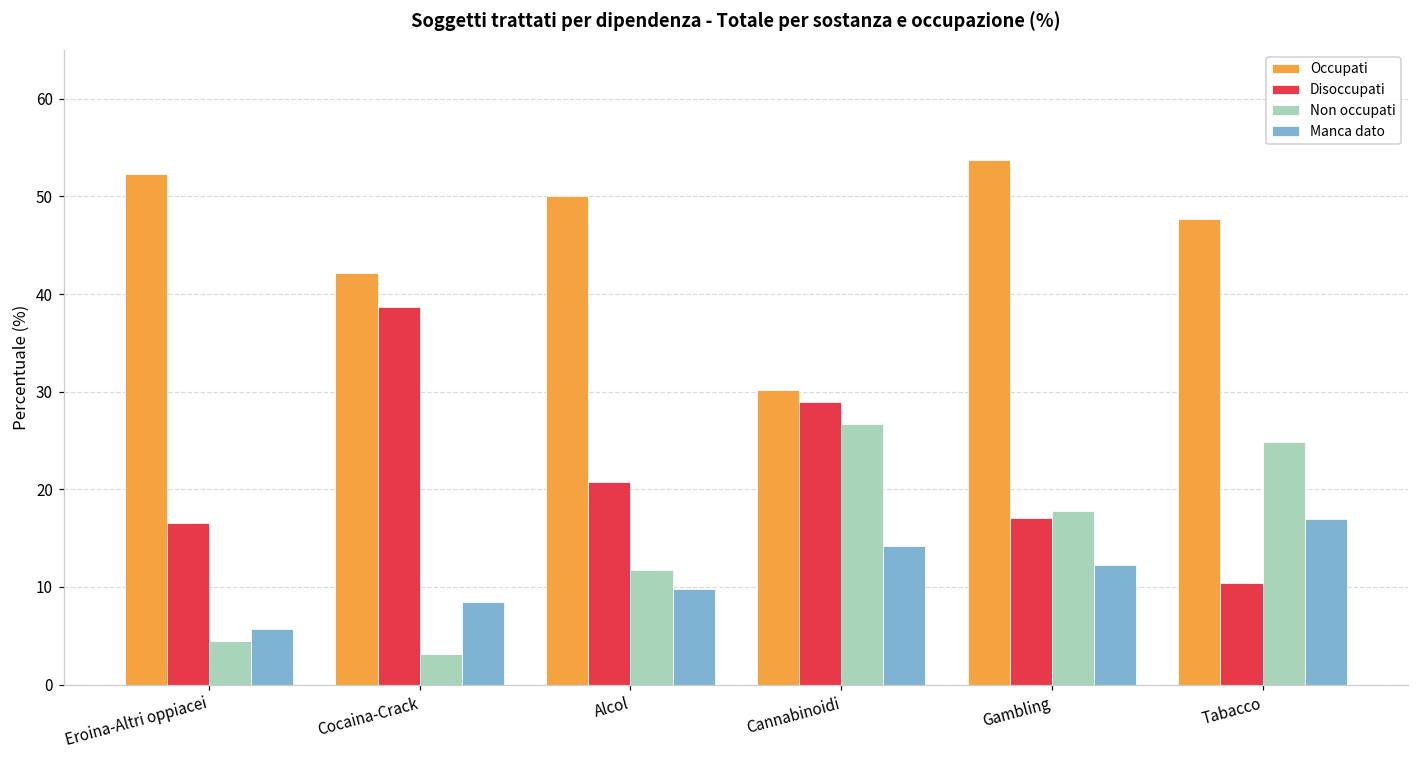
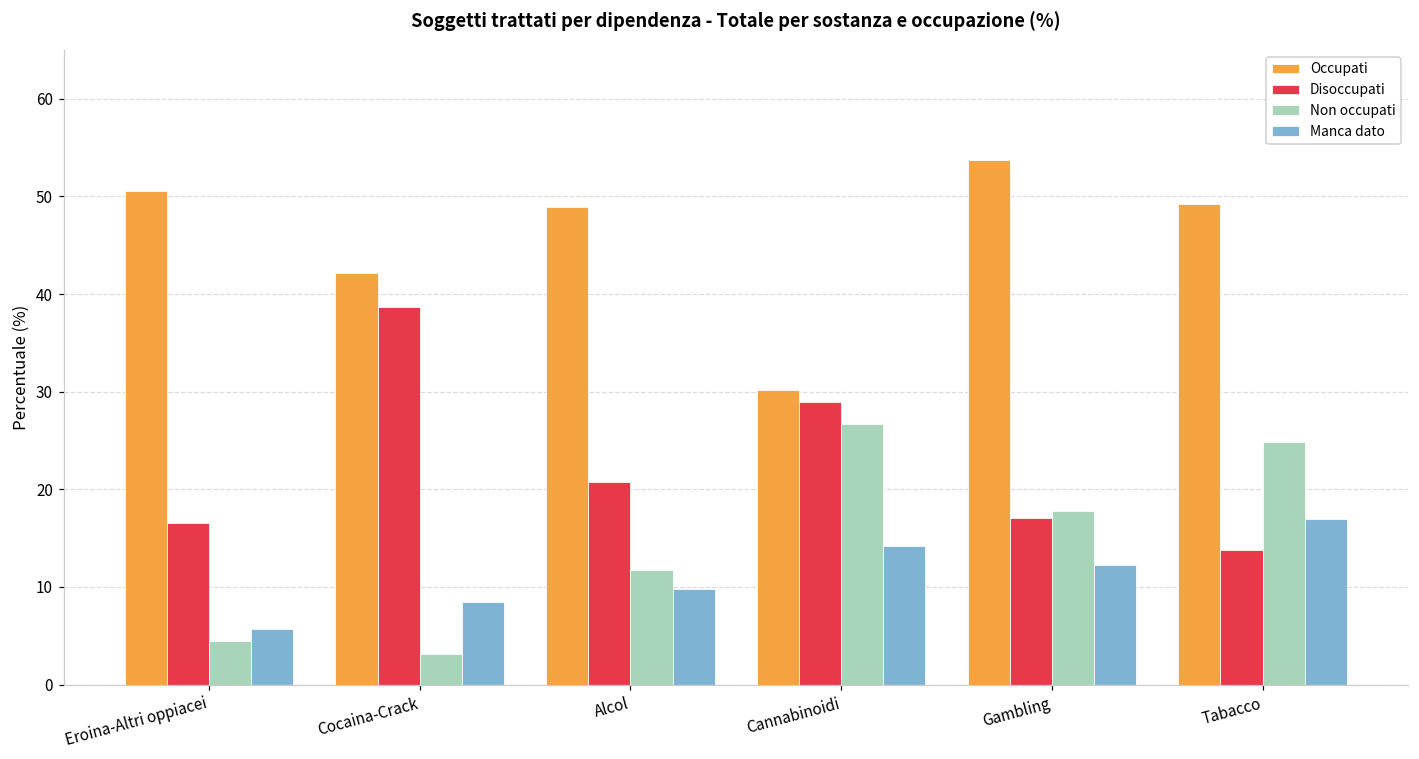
  {
    "Occupati": {
-     "Eroina-Altri oppiacei": 52,
+     "Eroina-Altri oppiacei": 51,
      "Cocaina-Crack": 42,
-     "Alcol": 50,
+     "Alcol": 49,
      "Cannabinoidi": 30,
      "Gambling": 54,
-     "Tabacco": 48
+     "Tabacco": 49
    },
    "Disoccupati": {
      "Eroina-Altri oppiacei": 17,
      "Cocaina-Crack": 39,
      "Alcol": 21,
      "Cannabinoidi": 29,
      "Gambling": 17,
-     "Tabacco": 10
+     "Tabacco": 14
    }
  }
